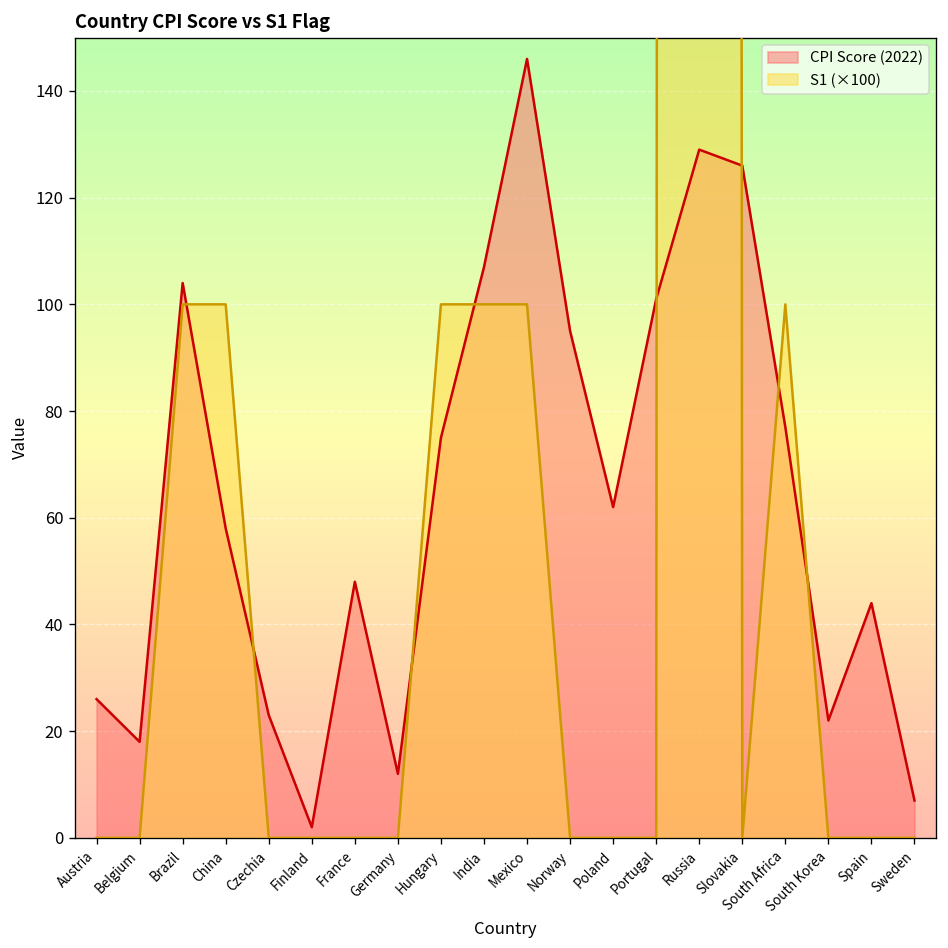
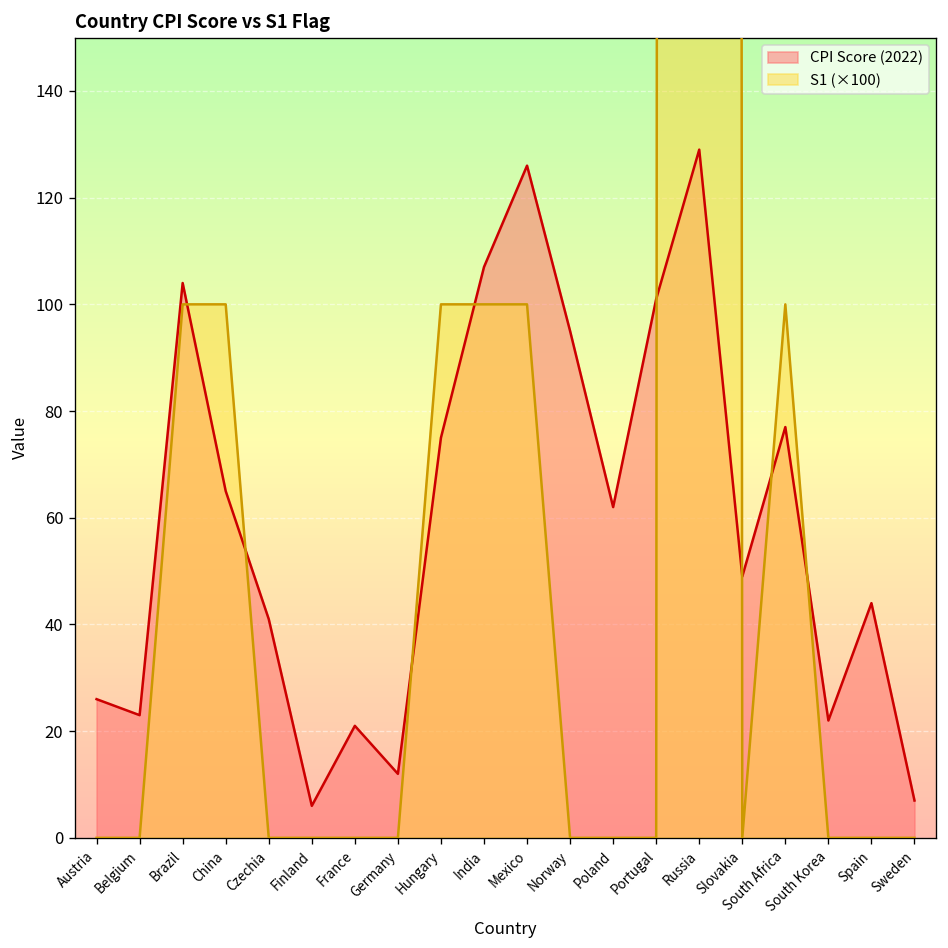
  {
    "CPI Score (2022)": {
      "Austria": 26,
-     "Belgium": 18,
+     "Belgium": 23,
      "Brazil": 104,
-     "China": 58,
-     "Czechia": 23,
-     "Finland": 2,
-     "France": 48,
+     "China": 65,
+     "Czechia": 41,
+     "Finland": 6,
+     "France": 21,
      "Germany": 12,
      "Hungary": 75,
      "India": 107,
-     "Mexico": 146,
+     "Mexico": 126,
      "Norway": 95,
      "Poland": 62,
      "Portugal": 101,
      "Russia": 129,
-     "Slovakia": 126,
+     "Slovakia": 49,
      "South Africa": 77,
      "South Korea": 22,
      "Spain": 44,
      "Sweden": 7
    },
    "S1 (×100)": {
      "Austria": 0,
      "Belgium": 0,
      "Brazil": 100,
      "China": 100,
      "Czechia": 0,
      "Finland": 0,
      "France": 0,
      "Germany": 0,
      "Hungary": 100,
      "India": 100,
      "Mexico": 100,
      "Norway": 0,
      "Poland": 0,
      "Portugal": 0,
      "Slovakia": 0,
      "South Africa": 100,
      "South Korea": 0,
      "Spain": 0,
      "Sweden": 0
    }
  }
